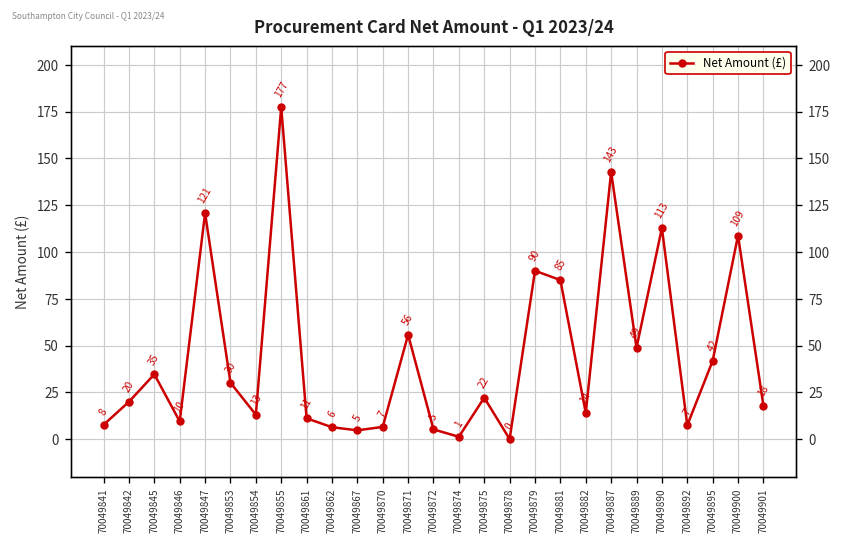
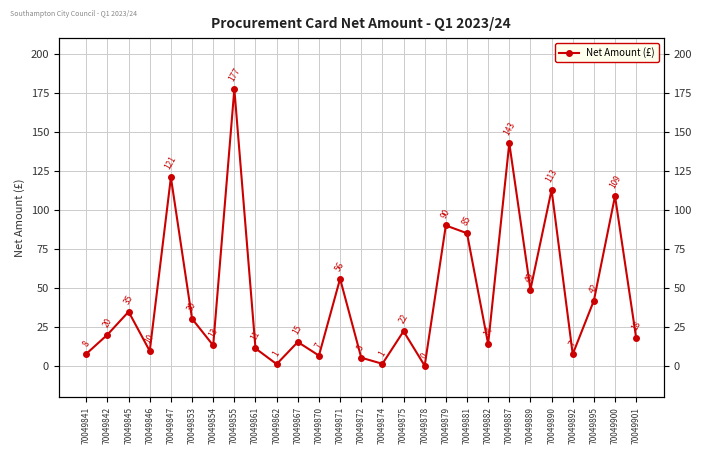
  {
    "70049841": 8,
    "70049842": 20,
    "70049845": 35,
    "70049846": 10,
    "70049847": 121,
    "70049853": 30,
    "70049854": 13,
    "70049855": 177,
    "70049861": 11,
-   "70049862": 6,
-   "70049867": 5,
+   "70049862": 1,
+   "70049867": 15,
    "70049870": 7,
    "70049871": 56,
    "70049872": 5,
    "70049874": 1,
    "70049875": 22,
    "70049878": 0,
    "70049879": 90,
    "70049881": 85,
    "70049882": 14,
    "70049887": 143,
    "70049889": 49,
    "70049890": 113,
    "70049892": 7,
    "70049895": 42,
    "70049900": 109,
    "70049901": 18
  }
